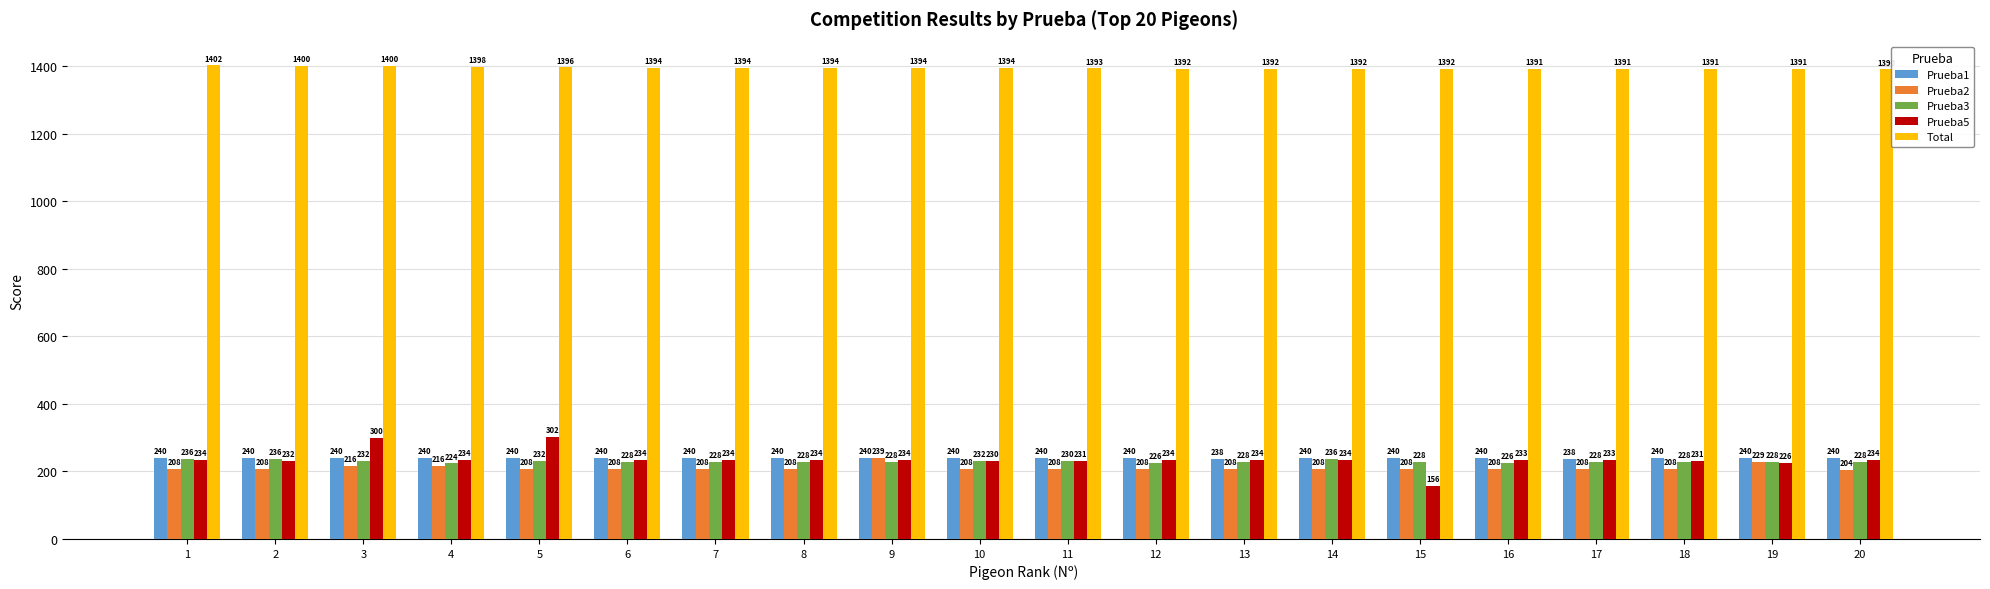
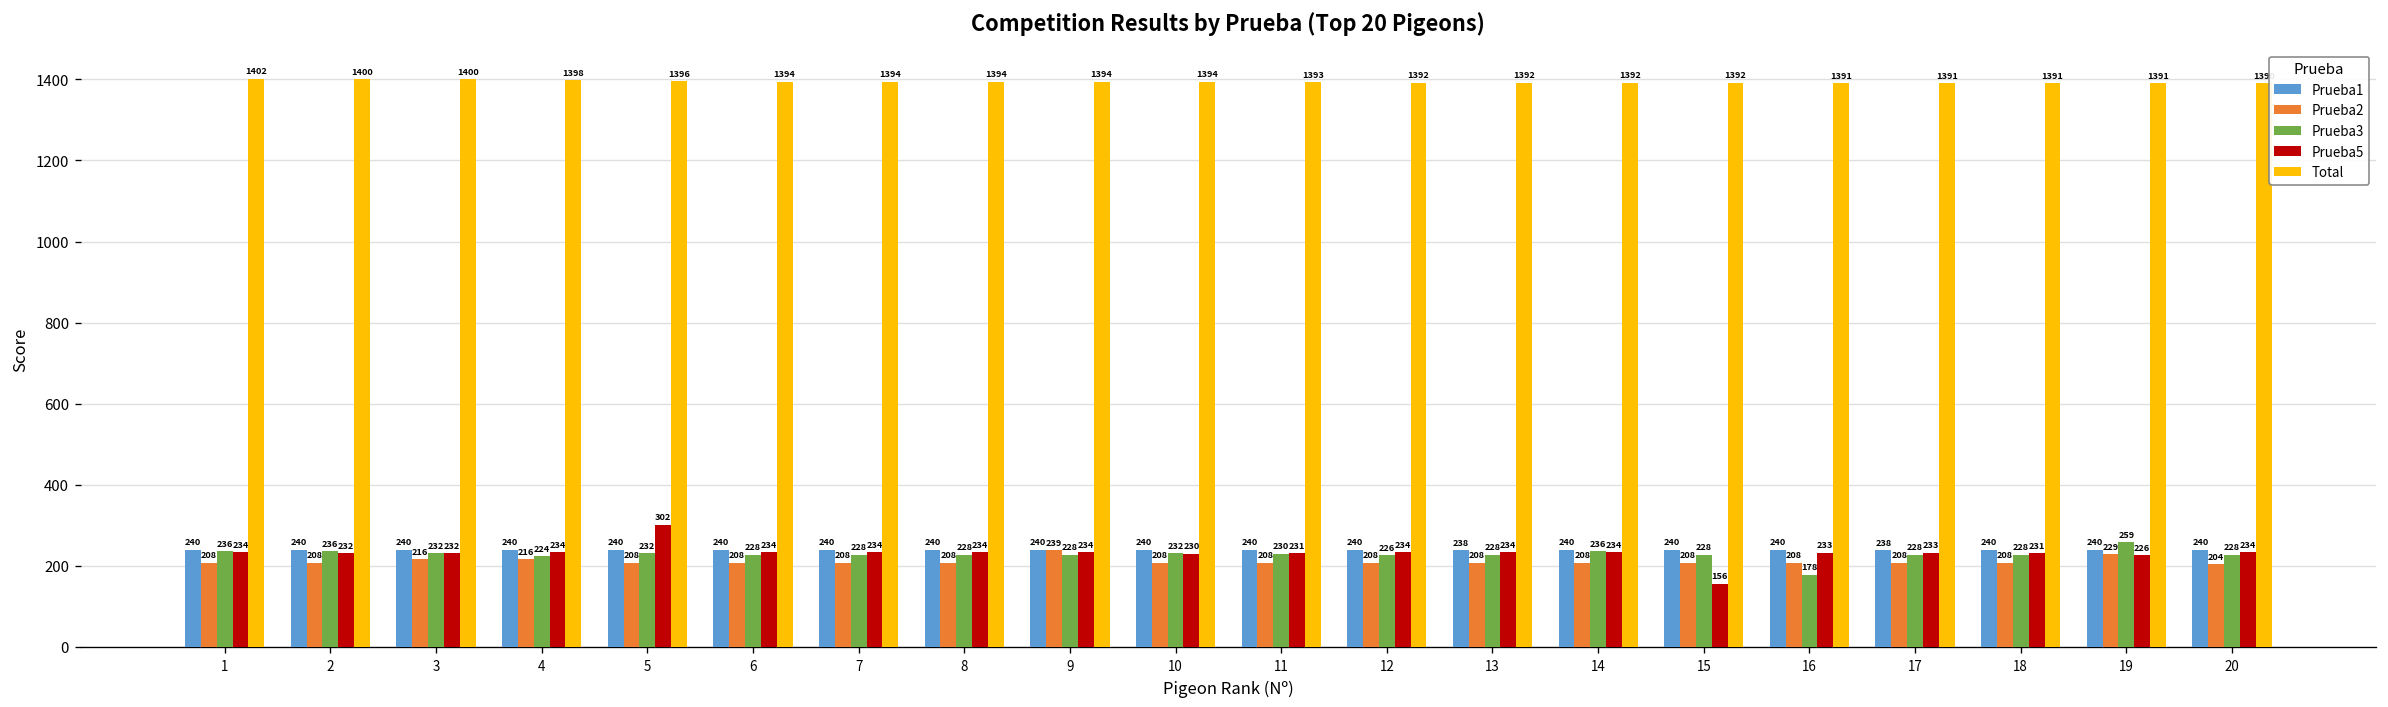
  {
    "Prueba1": {
      "1": 240,
      "2": 240,
      "3": 240,
      "4": 240,
      "5": 240,
      "6": 240,
      "7": 240,
      "8": 240,
      "9": 240,
      "10": 240,
      "11": 240,
      "12": 240,
      "13": 238,
      "14": 240,
      "15": 240,
      "16": 240,
      "17": 238,
      "18": 240,
      "19": 240,
      "20": 240
    },
    "Prueba2": {
      "1": 208,
      "2": 208,
      "3": 216,
      "4": 216,
      "5": 208,
      "6": 208,
      "7": 208,
      "8": 208,
      "9": 239,
      "10": 208,
      "11": 208,
      "12": 208,
      "13": 208,
      "14": 208,
      "15": 208,
      "16": 208,
      "17": 208,
      "18": 208,
      "19": 229,
      "20": 204
    },
    "Prueba3": {
      "1": 236,
      "2": 236,
      "3": 232,
      "4": 224,
      "5": 232,
      "6": 228,
      "7": 228,
      "8": 228,
      "9": 228,
      "10": 232,
      "11": 230,
      "12": 226,
      "13": 228,
      "14": 236,
      "15": 228,
-     "16": 226,
+     "16": 178,
      "17": 228,
      "18": 228,
-     "19": 228,
+     "19": 259,
      "20": 228
    },
    "Prueba5": {
      "1": 234,
      "2": 232,
-     "3": 300,
+     "3": 232,
      "4": 234,
      "5": 302,
      "6": 234,
      "7": 234,
      "8": 234,
      "9": 234,
      "10": 230,
      "11": 231,
      "12": 234,
      "13": 234,
      "14": 234,
      "15": 156,
      "16": 233,
      "17": 233,
      "18": 231,
      "19": 226,
      "20": 234
    },
    "Total": {
      "1": 1402,
      "2": 1400,
      "3": 1400,
      "4": 1398,
      "5": 1396,
      "6": 1394,
      "7": 1394,
      "8": 1394,
      "9": 1394,
      "10": 1394,
      "11": 1393,
      "12": 1392,
      "13": 1392,
      "14": 1392,
      "15": 1392,
      "16": 1391,
      "17": 1391,
      "18": 1391,
      "19": 1391
    }
  }
